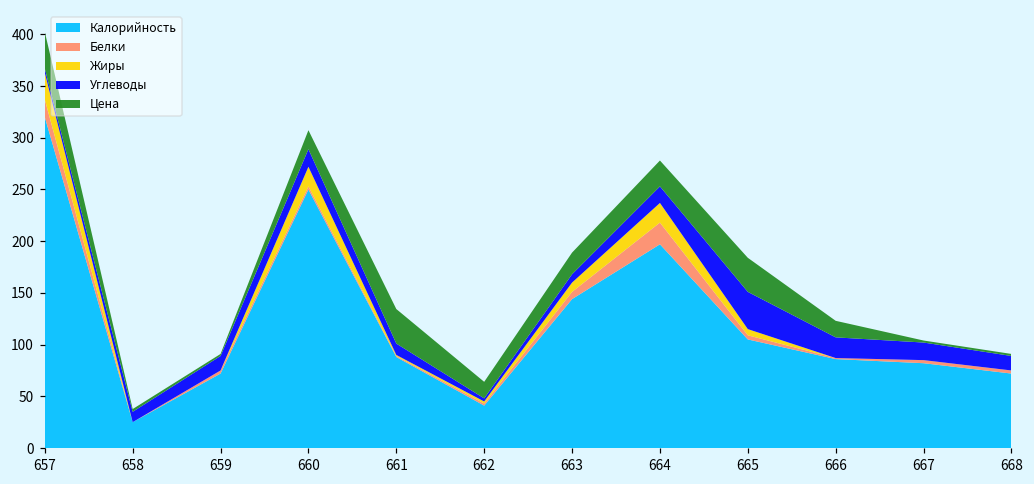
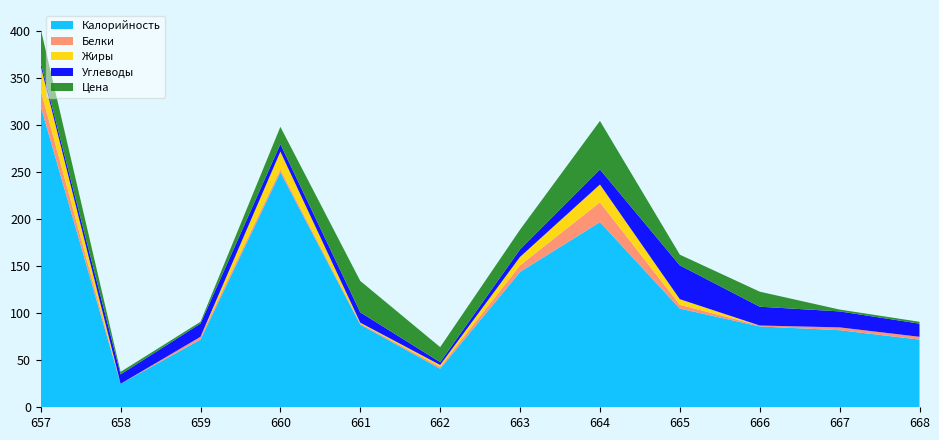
  {
    "Калорийность": {
      "657": 320,
      "659": 70,
      "660": 250,
      "663": 140,
      "664": 200,
      "665": 110,
      "667": 80,
      "668": 70
    },
    "Белки": {
      "657": 20,
      "660": 0,
      "663": 10,
      "664": 20,
      "665": 0
    },
    "Жиры": {
      "657": 30,
      "660": 20,
      "663": 10,
      "664": 20,
      "665": 10
    },
    "Углеводы": {
      "657": 0,
-     "660": 20,
+     "660": 10,
      "661": 10,
      "662": 0,
      "663": 10,
      "664": 20,
      "665": 40,
      "666": 20
    },
    "Цена": {
      "657": 40,
      "660": 20,
      "661": 30,
      "662": 20,
      "663": 20,
-     "664": 30,
-     "665": 30,
+     "664": 50,
+     "665": 10,
      "666": 20
    }
  }
